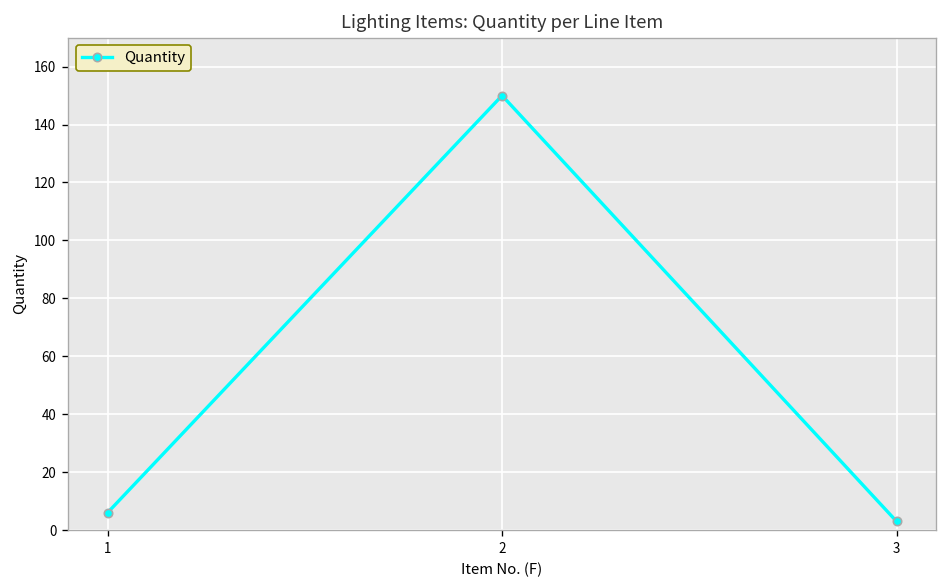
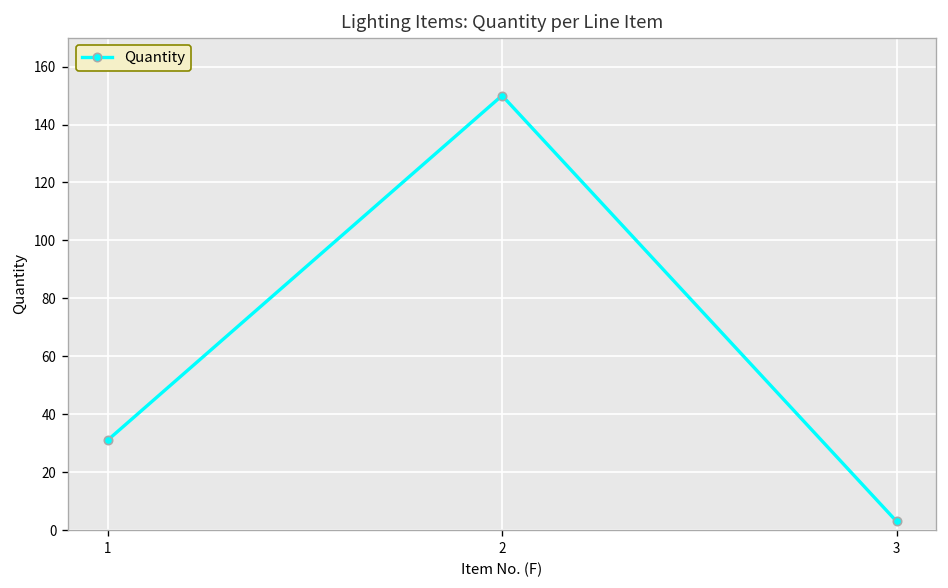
  {
-   "1": 6,
+   "1": 31,
    "2": 150,
    "3": 3
  }
